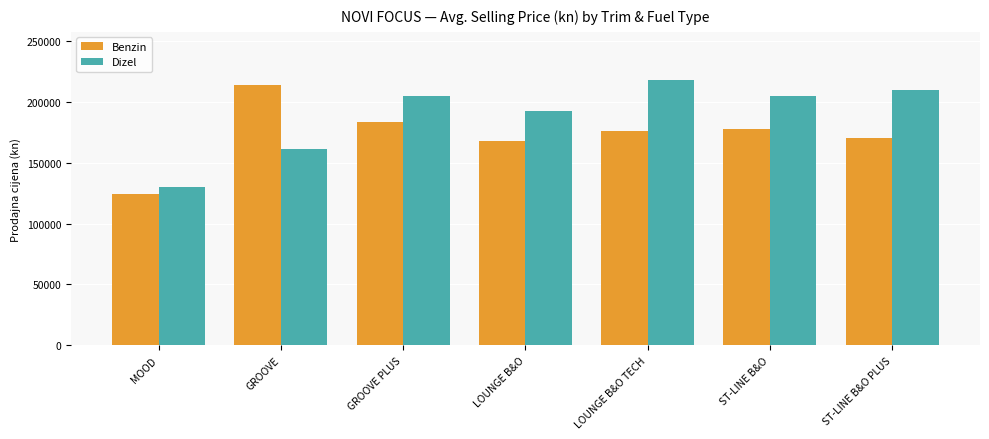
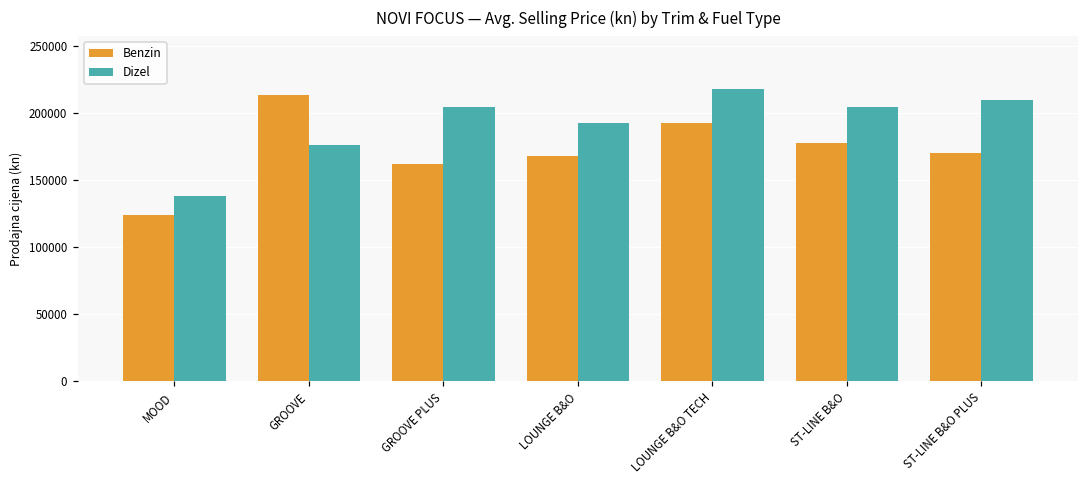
  {
    "Benzin": {
      "MOOD": 124000,
      "GROOVE": 214000,
-     "GROOVE PLUS": 183000,
+     "GROOVE PLUS": 162000,
      "LOUNGE B&O": 168000,
-     "LOUNGE B&O TECH": 177000,
+     "LOUNGE B&O TECH": 193000,
      "ST-LINE B&O": 178000,
      "ST-LINE B&O PLUS": 170000
    },
    "Dizel": {
-     "MOOD": 130000,
-     "GROOVE": 161000,
+     "MOOD": 138000,
+     "GROOVE": 176000,
      "GROOVE PLUS": 205000,
      "LOUNGE B&O": 193000,
      "LOUNGE B&O TECH": 218000,
      "ST-LINE B&O": 205000,
      "ST-LINE B&O PLUS": 210000
    }
  }
